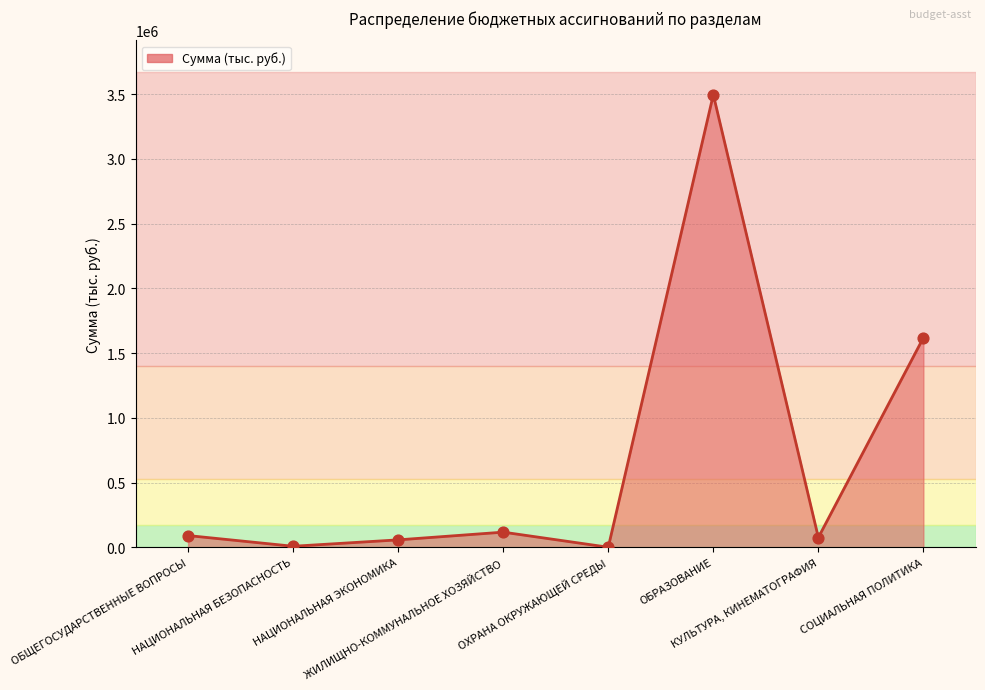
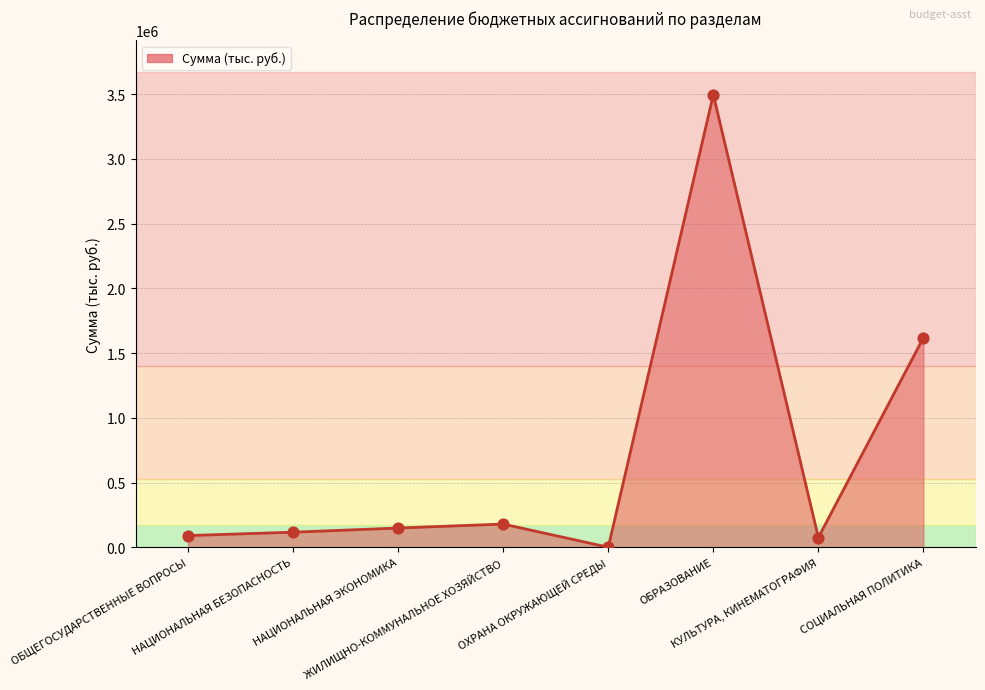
  {
    "ОБЩЕГОСУДАРСТВЕННЫЕ ВОПРОСЫ": 90000,
-   "НАЦИОНАЛЬНАЯ БЕЗОПАСНОСТЬ": 10000,
-   "НАЦИОНАЛЬНАЯ ЭКОНОМИКА": 60000,
-   "ЖИЛИЩНО-КОММУНАЛЬНОЕ ХОЗЯЙСТВО": 120000,
+   "НАЦИОНАЛЬНАЯ БЕЗОПАСНОСТЬ": 120000,
+   "НАЦИОНАЛЬНАЯ ЭКОНОМИКА": 150000,
+   "ЖИЛИЩНО-КОММУНАЛЬНОЕ ХОЗЯЙСТВО": 180000,
    "ОХРАНА ОКРУЖАЮЩЕЙ СРЕДЫ": 0,
    "ОБРАЗОВАНИЕ": 3500000,
    "КУЛЬТУРА, КИНЕМАТОГРАФИЯ": 80000,
    "СОЦИАЛЬНАЯ ПОЛИТИКА": 1620000
  }
